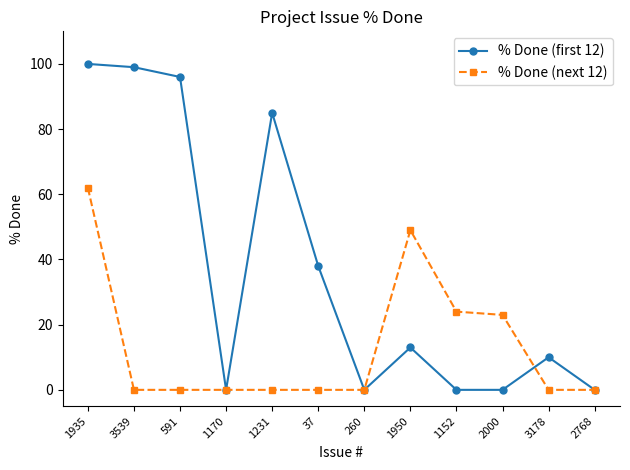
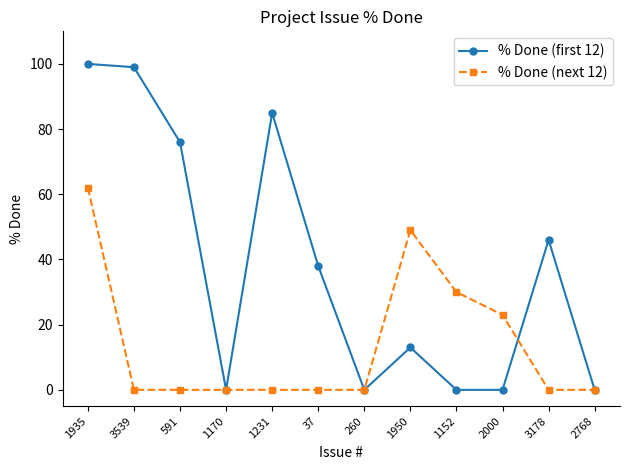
  {
    "% Done (first 12)": {
      "1935": 100,
      "3539": 99,
-     "591": 96,
+     "591": 76,
      "1231": 85,
      "37": 38,
      "1950": 13,
      "1152": 0,
      "2000": 0,
-     "3178": 10
+     "3178": 46
    },
    "% Done (next 12)": {
      "1935": 62,
      "3539": 0,
      "591": 0,
      "1231": 0,
      "37": 0,
      "1950": 49,
-     "1152": 24,
+     "1152": 30,
      "2000": 23,
      "3178": 0
    }
  }
